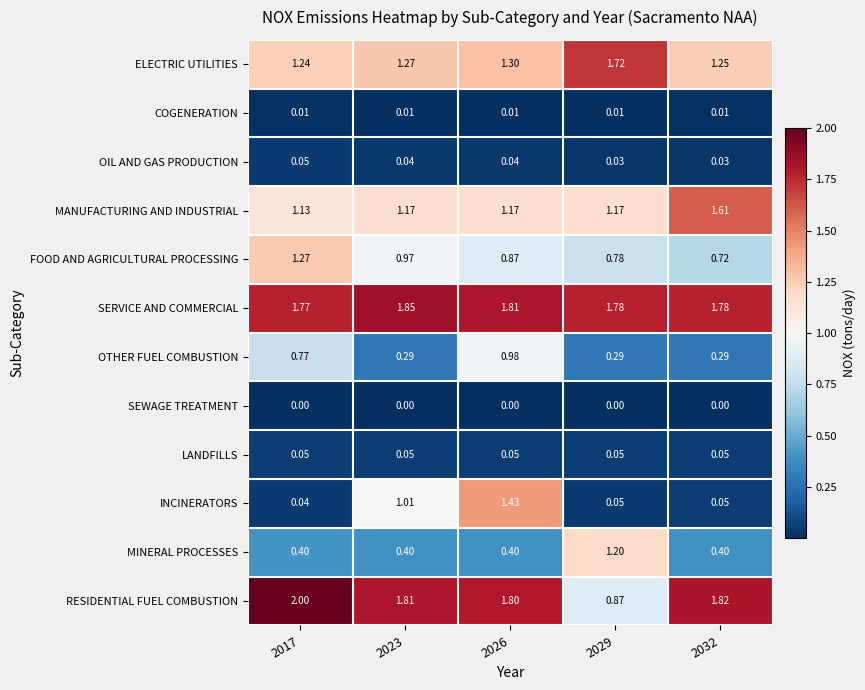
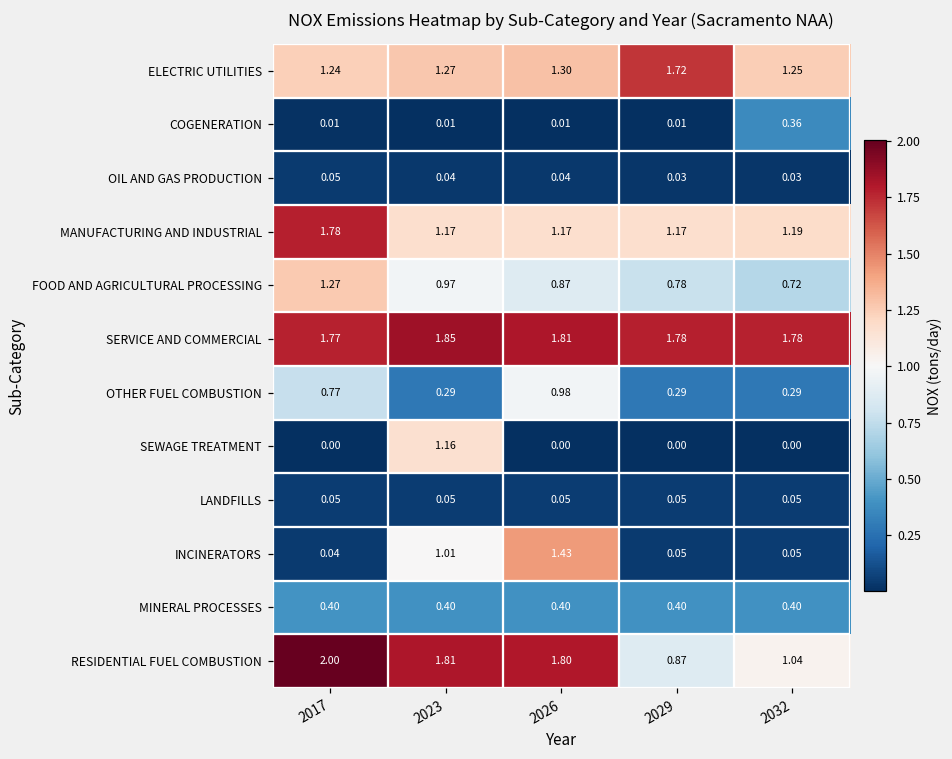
  {
    "ELECTRIC UTILITIES": {
      "2017": 1.24,
      "2023": 1.27,
      "2026": 1.30,
      "2029": 1.72,
      "2032": 1.25
    },
    "COGENERATION": {
      "2017": 0.01,
      "2023": 0.01,
      "2026": 0.01,
      "2029": 0.01,
-     "2032": 0.01
+     "2032": 0.36
    },
    "OIL AND GAS PRODUCTION": {
      "2017": 0.05,
      "2023": 0.04,
      "2026": 0.04,
      "2029": 0.03,
      "2032": 0.03
    },
    "MANUFACTURING AND INDUSTRIAL": {
-     "2017": 1.13,
+     "2017": 1.78,
      "2023": 1.17,
      "2026": 1.17,
      "2029": 1.17,
-     "2032": 1.61
+     "2032": 1.19
    },
    "FOOD AND AGRICULTURAL PROCESSING": {
      "2017": 1.27,
      "2023": 0.97,
      "2026": 0.87,
      "2029": 0.78,
      "2032": 0.72
    },
    "SERVICE AND COMMERCIAL": {
      "2017": 1.77,
      "2023": 1.85,
      "2026": 1.81,
      "2029": 1.78,
      "2032": 1.78
    },
    "OTHER FUEL COMBUSTION": {
      "2017": 0.77,
      "2023": 0.29,
      "2026": 0.98,
      "2029": 0.29,
      "2032": 0.29
    },
    "SEWAGE TREATMENT": {
      "2017": 0.00,
-     "2023": 0.00,
+     "2023": 1.16,
      "2026": 0.00,
      "2029": 0.00,
      "2032": 0.00
    },
    "LANDFILLS": {
      "2017": 0.05,
      "2023": 0.05,
      "2026": 0.05,
      "2029": 0.05,
      "2032": 0.05
    },
    "INCINERATORS": {
      "2017": 0.04,
      "2023": 1.01,
      "2026": 1.43,
      "2029": 0.05,
      "2032": 0.05
    },
    "MINERAL PROCESSES": {
      "2017": 0.40,
      "2023": 0.40,
      "2026": 0.40,
-     "2029": 1.20,
+     "2029": 0.40,
      "2032": 0.40
    },
    "RESIDENTIAL FUEL COMBUSTION": {
      "2017": 2.00,
      "2023": 1.81,
      "2026": 1.80,
      "2029": 0.87,
-     "2032": 1.82
+     "2032": 1.04
    }
  }
